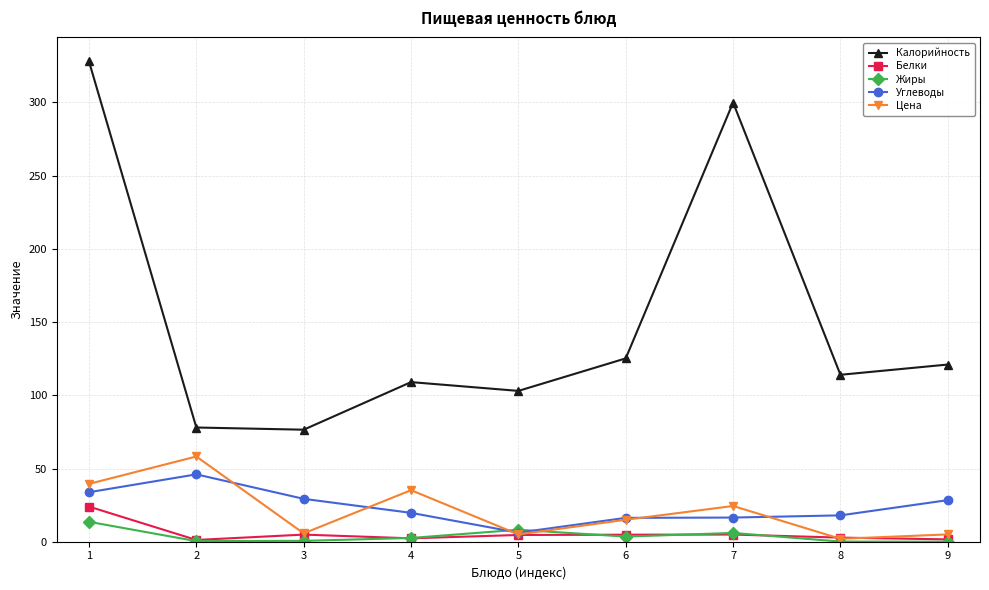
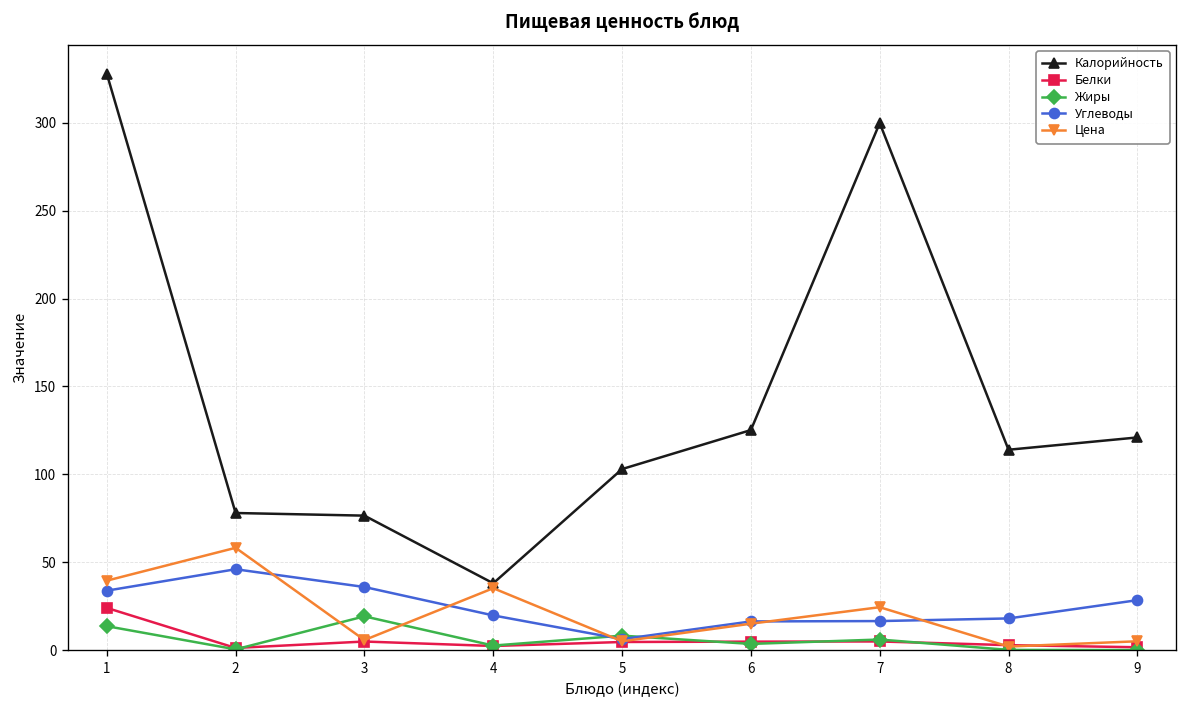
  {
    "Калорийность": {
      "1": 328,
      "2": 78,
      "3": 77,
-     "4": 109,
+     "4": 38,
      "5": 103,
      "6": 125,
      "7": 300,
      "8": 114,
      "9": 121
    },
    "Белки": {
      "1": 24
    },
    "Жиры": {
      "1": 14,
-     "3": 1,
+     "3": 19,
      "5": 8,
      "8": 0
    },
    "Углеводы": {
      "1": 34,
      "2": 46,
-     "3": 29,
+     "3": 36,
      "4": 20,
      "7": 17,
      "8": 18,
      "9": 28
    },
    "Цена": {
      "1": 40,
      "2": 58,
      "4": 35,
      "7": 24,
      "9": 5
    }
  }
